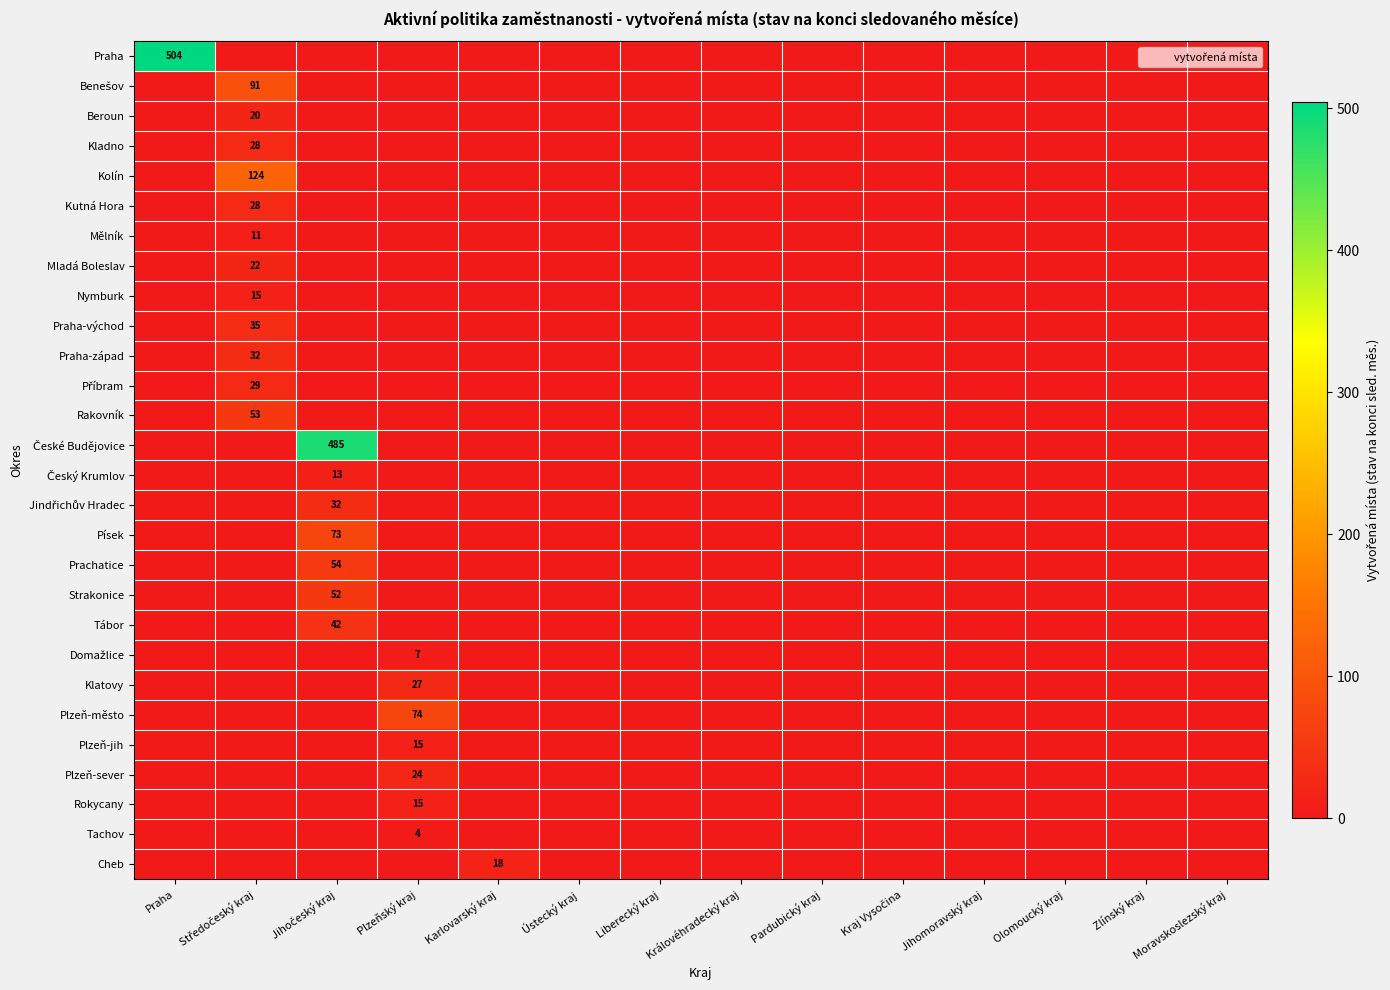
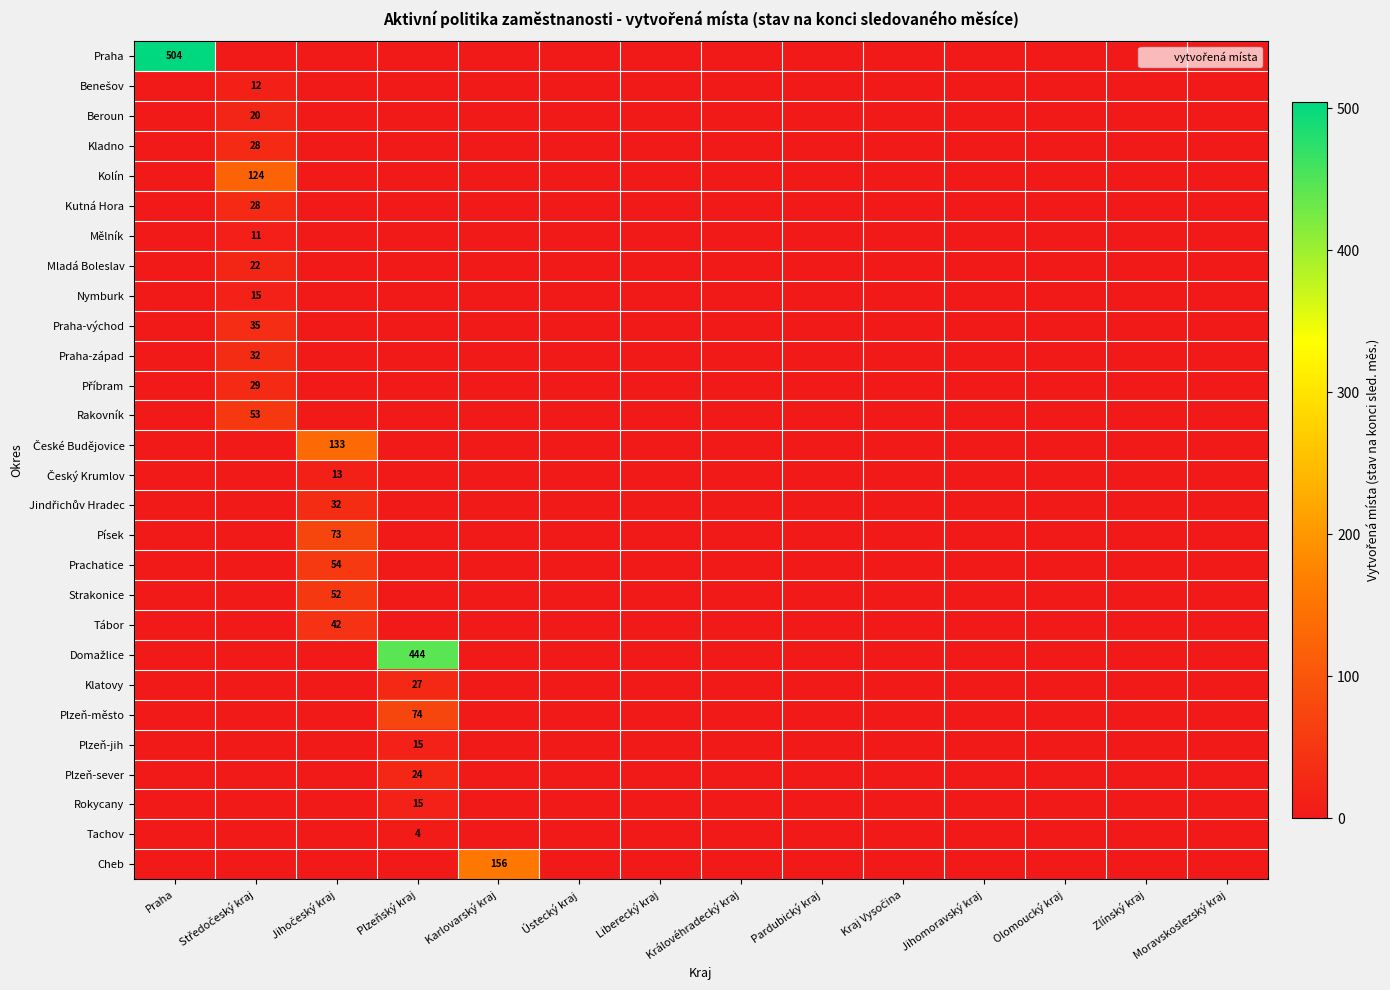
  {
    "Praha": {
      "Praha": 504
    },
    "Benešov": {
-     "Středočeský kraj": 91
+     "Středočeský kraj": 12
    },
    "Beroun": {
      "Středočeský kraj": 20
    },
    "Kladno": {
      "Středočeský kraj": 28
    },
    "Kolín": {
      "Středočeský kraj": 124
    },
    "Kutná Hora": {
      "Středočeský kraj": 28
    },
    "Mělník": {
      "Středočeský kraj": 11
    },
    "Mladá Boleslav": {
      "Středočeský kraj": 22
    },
    "Nymburk": {
      "Středočeský kraj": 15
    },
    "Praha-východ": {
      "Středočeský kraj": 35
    },
    "Praha-západ": {
      "Středočeský kraj": 32
    },
    "Příbram": {
      "Středočeský kraj": 29
    },
    "Rakovník": {
      "Středočeský kraj": 53
    },
    "České Budějovice": {
-     "Jihočeský kraj": 485
+     "Jihočeský kraj": 133
    },
    "Český Krumlov": {
      "Jihočeský kraj": 13
    },
    "Jindřichův Hradec": {
      "Jihočeský kraj": 32
    },
    "Písek": {
      "Jihočeský kraj": 73
    },
    "Prachatice": {
      "Jihočeský kraj": 54
    },
    "Strakonice": {
      "Jihočeský kraj": 52
    },
    "Tábor": {
      "Jihočeský kraj": 42
    },
    "Domažlice": {
-     "Plzeňský kraj": 7
+     "Plzeňský kraj": 444
    },
    "Klatovy": {
      "Plzeňský kraj": 27
    },
    "Plzeň-město": {
      "Plzeňský kraj": 74
    },
    "Plzeň-jih": {
      "Plzeňský kraj": 15
    },
    "Plzeň-sever": {
      "Plzeňský kraj": 24
    },
    "Rokycany": {
      "Plzeňský kraj": 15
    },
    "Tachov": {
      "Plzeňský kraj": 4
    },
    "Cheb": {
-     "Karlovarský kraj": 18
+     "Karlovarský kraj": 156
    }
  }
